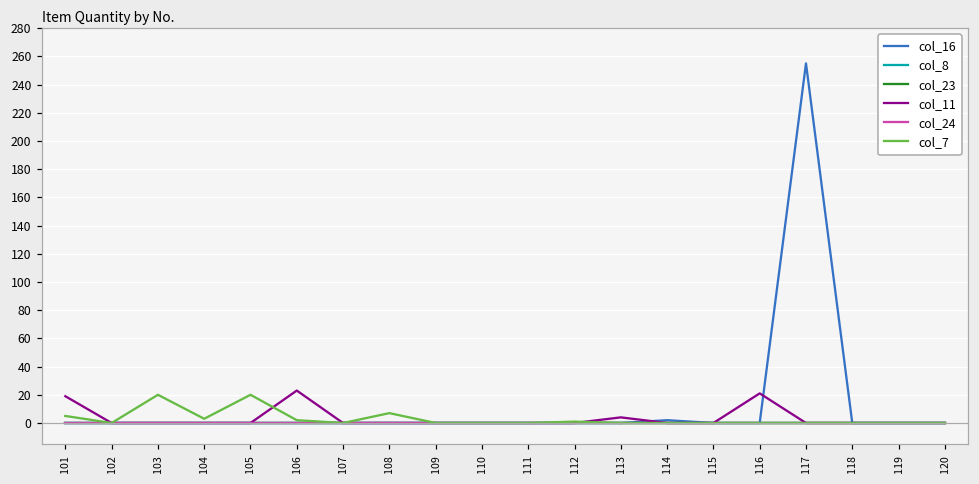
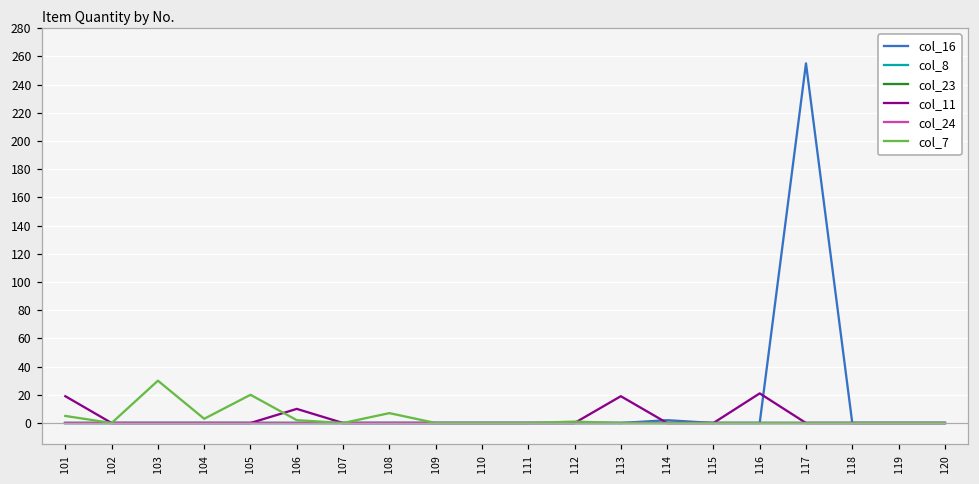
  {
    "col_16": {
      "117": 255
    },
    "col_11": {
      "101": 19,
-     "106": 23,
-     "113": 4,
+     "106": 10,
+     "113": 19,
      "116": 21
    },
    "col_7": {
      "101": 5,
-     "103": 20,
+     "103": 30,
      "104": 3,
      "105": 20,
      "108": 7
    }
  }
